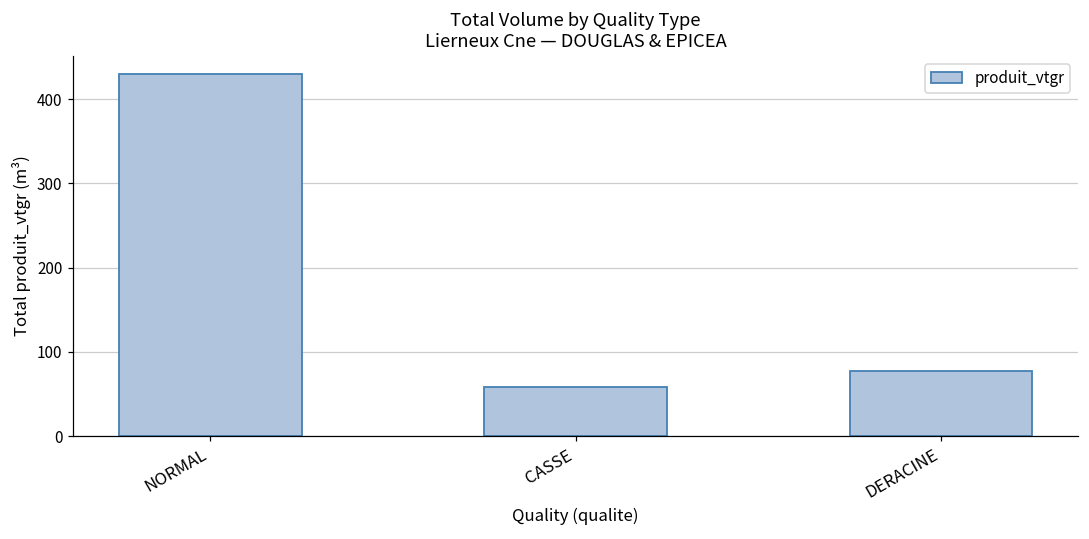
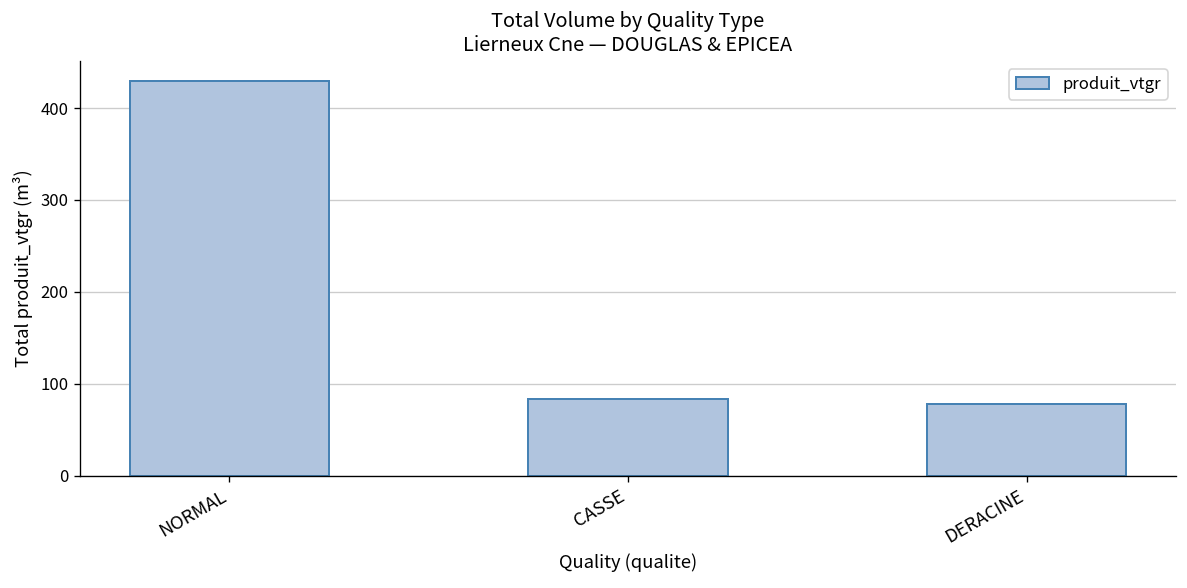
  {
    "NORMAL": 430,
-   "CASSE": 60,
+   "CASSE": 80,
    "DERACINE": 80
  }
